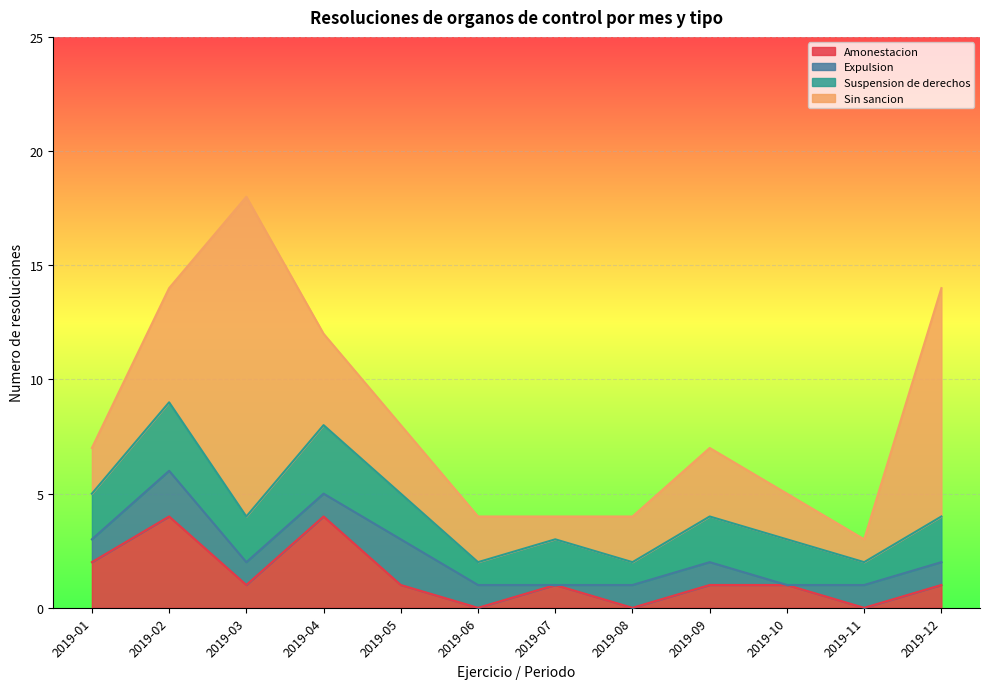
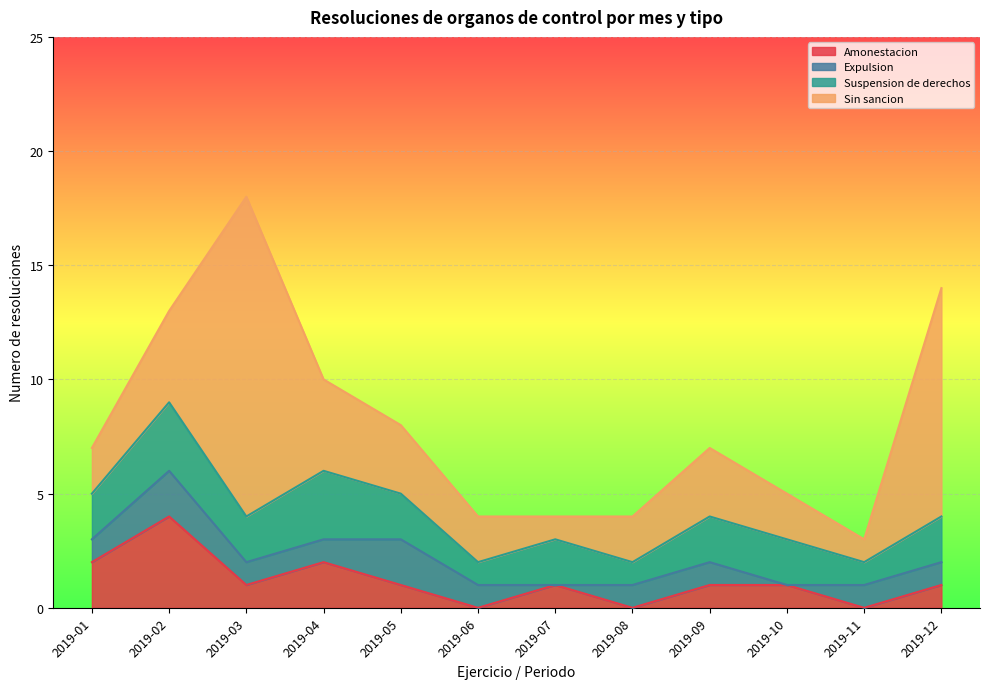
  {
    "Amonestacion": {
      "2019-01": 2,
      "2019-02": 4,
      "2019-03": 1,
-     "2019-04": 4,
+     "2019-04": 2,
      "2019-05": 1,
      "2019-06": 0,
      "2019-08": 0,
      "2019-09": 1,
      "2019-11": 0,
      "2019-12": 1
    },
    "Sin sancion": {
      "2019-01": 2,
-     "2019-02": 5,
+     "2019-02": 4,
      "2019-03": 14,
      "2019-04": 4,
      "2019-05": 3,
      "2019-06": 2,
      "2019-07": 1,
      "2019-08": 2,
      "2019-09": 3,
      "2019-10": 2,
      "2019-11": 1,
      "2019-12": 10
    }
  }
